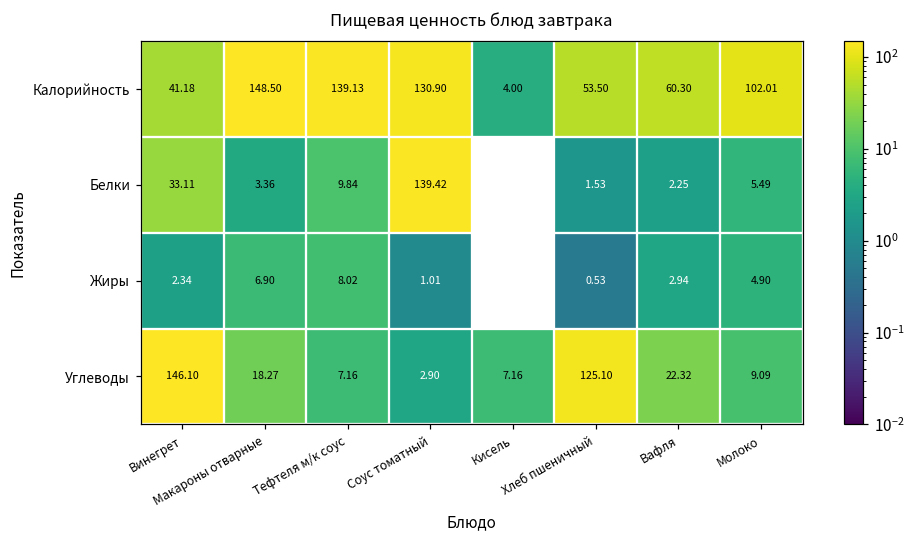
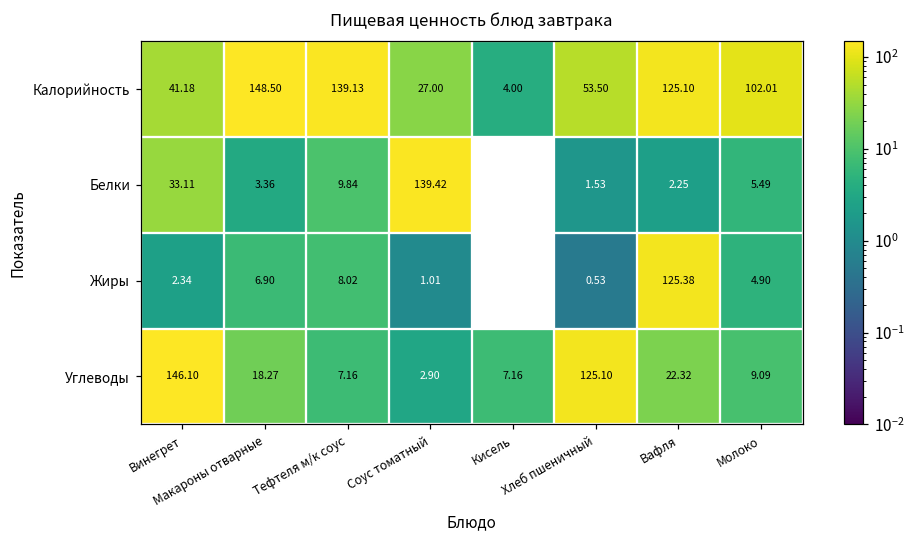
  {
    "Калорийность": {
      "Винегрет": 41.18,
      "Макароны отварные": 148.50,
      "Тефтеля м/к соус": 139.13,
-     "Соус томатный": 130.90,
+     "Соус томатный": 27.00,
      "Кисель": 4.00,
      "Хлеб пшеничный": 53.50,
-     "Вафля": 60.30,
+     "Вафля": 125.10,
      "Молоко": 102.01
    },
    "Белки": {
      "Винегрет": 33.11,
      "Макароны отварные": 3.36,
      "Тефтеля м/к соус": 9.84,
      "Соус томатный": 139.42,
      "Хлеб пшеничный": 1.53,
      "Вафля": 2.25,
      "Молоко": 5.49
    },
    "Жиры": {
      "Винегрет": 2.34,
      "Макароны отварные": 6.90,
      "Тефтеля м/к соус": 8.02,
      "Соус томатный": 1.01,
      "Хлеб пшеничный": 0.53,
-     "Вафля": 2.94,
+     "Вафля": 125.38,
      "Молоко": 4.90
    },
    "Углеводы": {
      "Винегрет": 146.10,
      "Макароны отварные": 18.27,
      "Тефтеля м/к соус": 7.16,
      "Соус томатный": 2.90,
      "Кисель": 7.16,
      "Хлеб пшеничный": 125.10,
      "Вафля": 22.32,
      "Молоко": 9.09
    }
  }
